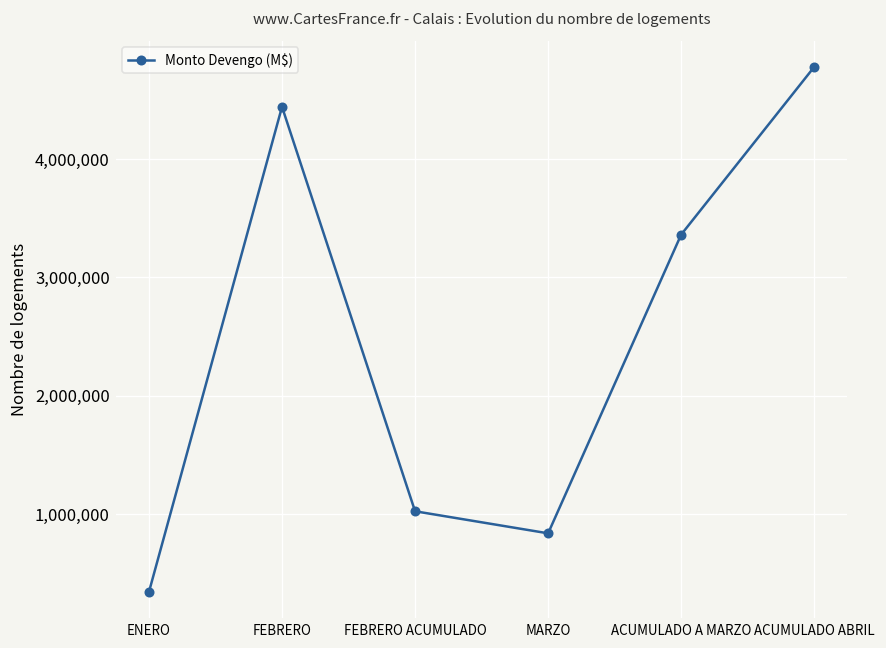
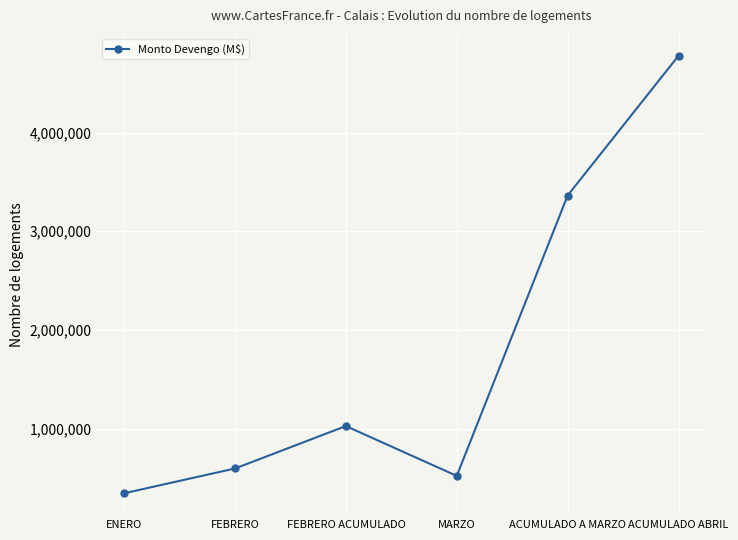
  {
    "ENERO": "300,000",
-   "FEBRERO": "4,400,000",
+   "FEBRERO": "600,000",
    "FEBRERO ACUMULADO": "1,000,000",
-   "MARZO": "800,000",
+   "MARZO": "500,000",
    "ACUMULADO A MARZO": "3,400,000",
    "ACUMULADO ABRIL": "4,800,000"
  }
